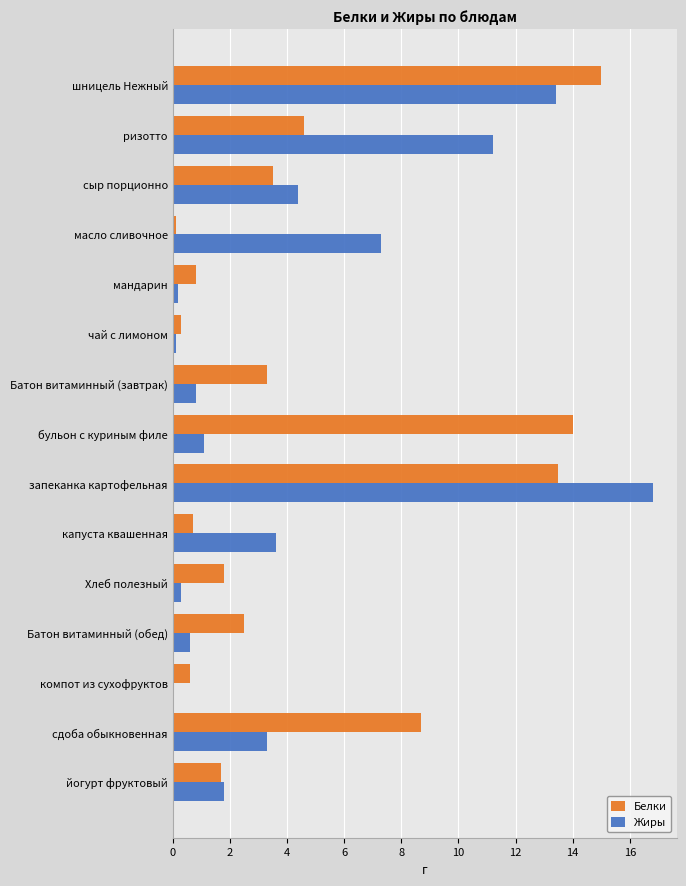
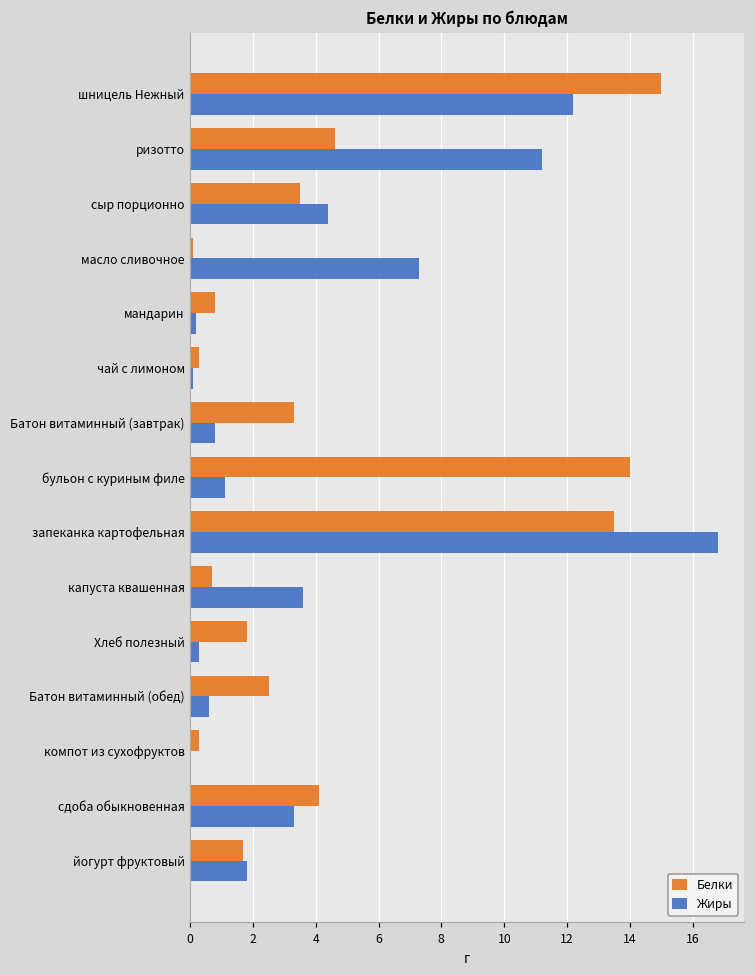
  {
    "Белки": {
      "шницель Нежный": 15.0,
      "ризотто": 4.6,
      "сыр порционно": 3.5,
      "масло сливочное": 0.1,
      "мандарин": 0.8,
      "чай с лимоном": 0.3,
      "Батон витаминный (завтрак)": 3.3,
      "бульон с куриным филе": 14.0,
      "запеканка картофельная": 13.5,
      "капуста квашенная": 0.7,
      "Хлеб полезный": 1.8,
      "Батон витаминный (обед)": 2.5,
-     "компот из сухофруктов": 0.6,
-     "сдоба обыкновенная": 8.7,
+     "компот из сухофруктов": 0.3,
+     "сдоба обыкновенная": 4.1,
      "йогурт фруктовый": 1.7
    },
    "Жиры": {
-     "шницель Нежный": 13.4,
+     "шницель Нежный": 12.2,
      "ризотто": 11.2,
      "сыр порционно": 4.4,
      "масло сливочное": 7.3,
      "мандарин": 0.2,
      "чай с лимоном": 0.1,
      "Батон витаминный (завтрак)": 0.8,
      "бульон с куриным филе": 1.1,
      "запеканка картофельная": 16.8,
      "капуста квашенная": 3.6,
      "Хлеб полезный": 0.3,
      "Батон витаминный (обед)": 0.6,
      "компот из сухофруктов": 0.0,
      "сдоба обыкновенная": 3.3,
      "йогурт фруктовый": 1.8
    }
  }
